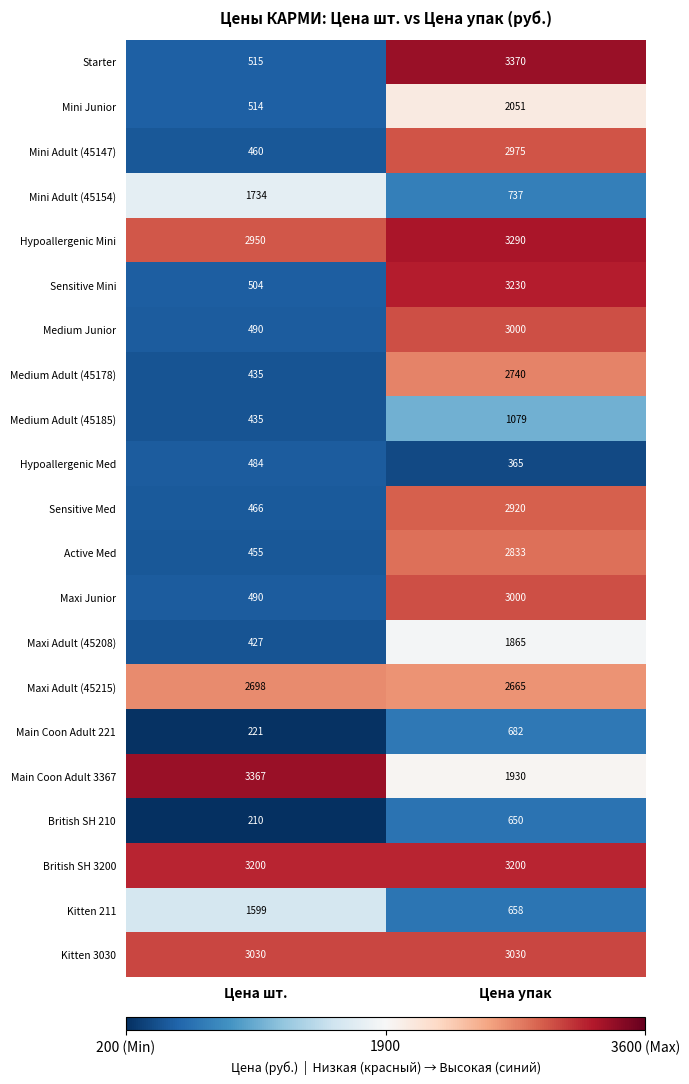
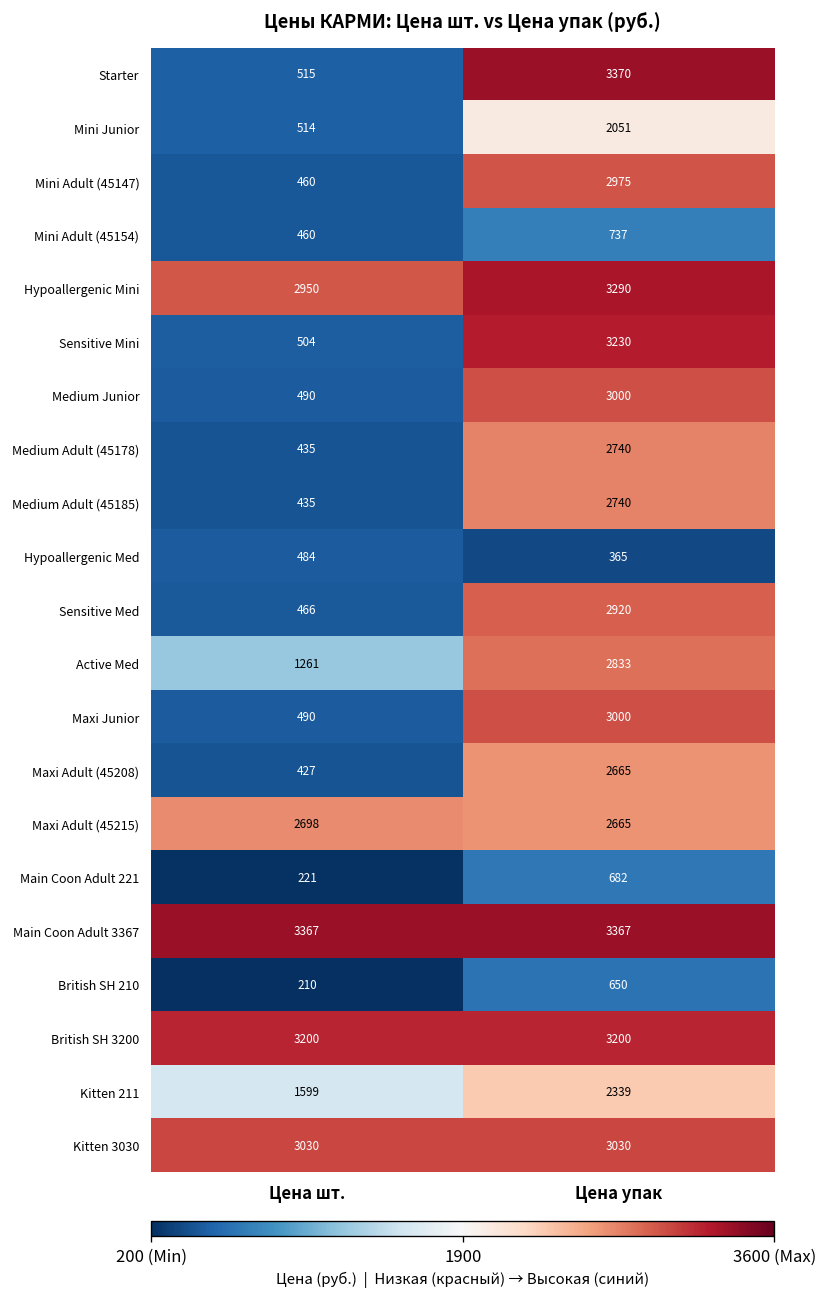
  {
    "Starter": {
      "Цена шт.": 515,
      "Цена упак": 3370
    },
    "Mini Junior": {
      "Цена шт.": 514,
      "Цена упак": 2051
    },
    "Mini Adult (45147)": {
      "Цена шт.": 460,
      "Цена упак": 2975
    },
    "Mini Adult (45154)": {
-     "Цена шт.": 1734,
+     "Цена шт.": 460,
      "Цена упак": 737
    },
    "Hypoallergenic Mini": {
      "Цена шт.": 2950,
      "Цена упак": 3290
    },
    "Sensitive Mini": {
      "Цена шт.": 504,
      "Цена упак": 3230
    },
    "Medium Junior": {
      "Цена шт.": 490,
      "Цена упак": 3000
    },
    "Medium Adult (45178)": {
      "Цена шт.": 435,
      "Цена упак": 2740
    },
    "Medium Adult (45185)": {
      "Цена шт.": 435,
-     "Цена упак": 1079
+     "Цена упак": 2740
    },
    "Hypoallergenic Med": {
      "Цена шт.": 484,
      "Цена упак": 365
    },
    "Sensitive Med": {
      "Цена шт.": 466,
      "Цена упак": 2920
    },
    "Active Med": {
-     "Цена шт.": 455,
+     "Цена шт.": 1261,
      "Цена упак": 2833
    },
    "Maxi Junior": {
      "Цена шт.": 490,
      "Цена упак": 3000
    },
    "Maxi Adult (45208)": {
      "Цена шт.": 427,
-     "Цена упак": 1865
+     "Цена упак": 2665
    },
    "Maxi Adult (45215)": {
      "Цена шт.": 2698,
      "Цена упак": 2665
    },
    "Main Coon Adult 221": {
      "Цена шт.": 221,
      "Цена упак": 682
    },
    "Main Coon Adult 3367": {
      "Цена шт.": 3367,
-     "Цена упак": 1930
+     "Цена упак": 3367
    },
    "British SH 210": {
      "Цена шт.": 210,
      "Цена упак": 650
    },
    "British SH 3200": {
      "Цена шт.": 3200,
      "Цена упак": 3200
    },
    "Kitten 211": {
      "Цена шт.": 1599,
-     "Цена упак": 658
+     "Цена упак": 2339
    },
    "Kitten 3030": {
      "Цена шт.": 3030,
      "Цена упак": 3030
    }
  }
